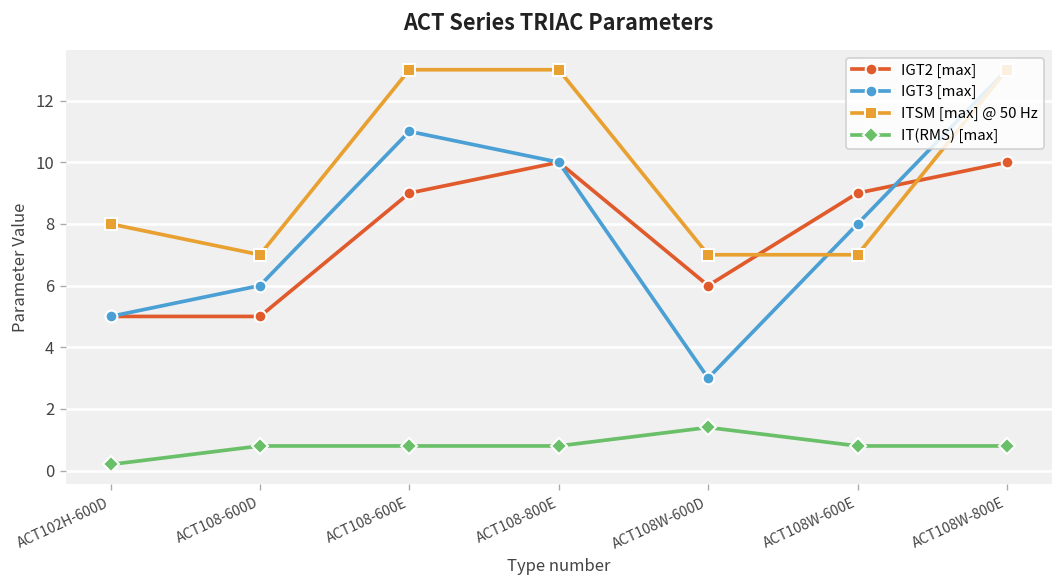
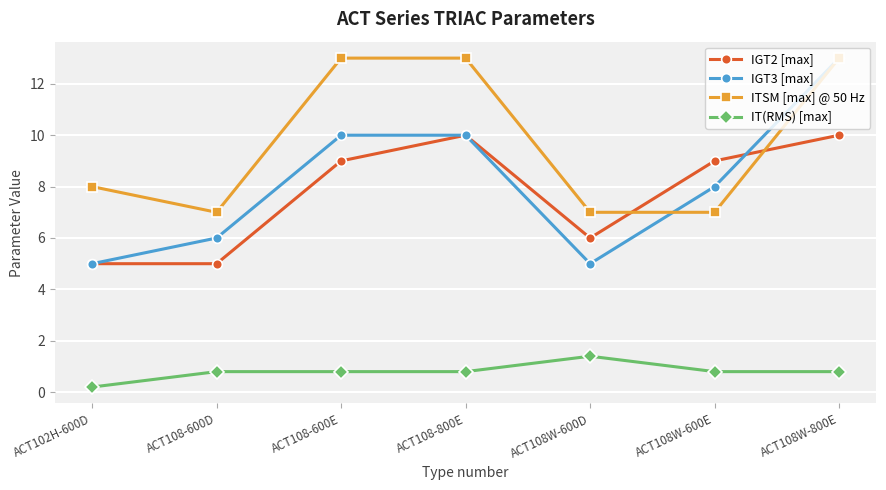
  {
    "IGT2 [max]": {
      "ACT108-600D": 5,
      "ACT108-600E": 9,
      "ACT108W-600D": 6,
      "ACT108W-600E": 9,
      "ACT108W-800E": 10
    },
    "IGT3 [max]": {
      "ACT108-600D": 6,
-     "ACT108-600E": 11,
-     "ACT108W-600D": 3,
+     "ACT108-600E": 10,
+     "ACT108W-600D": 5,
      "ACT108W-600E": 8
    },
    "ITSM [max] @ 50 Hz": {
      "ACT102H-600D": 8,
      "ACT108-600D": 7,
      "ACT108-600E": 13,
      "ACT108-800E": 13,
      "ACT108W-600D": 7,
      "ACT108W-600E": 7
    },
    "IT(RMS) [max]": {
      "ACT102H-600D": 0.2,
      "ACT108-600D": 0.8,
      "ACT108-600E": 0.8,
      "ACT108-800E": 0.8,
      "ACT108W-600D": 1.4,
      "ACT108W-600E": 0.8,
      "ACT108W-800E": 0.8
    }
  }
